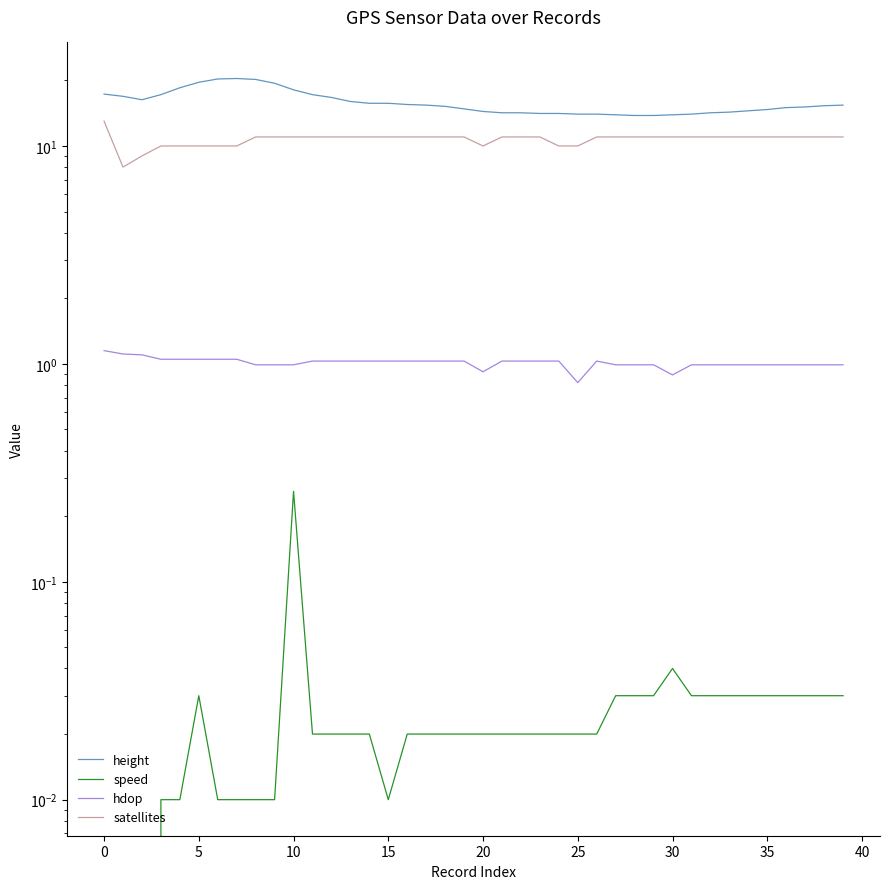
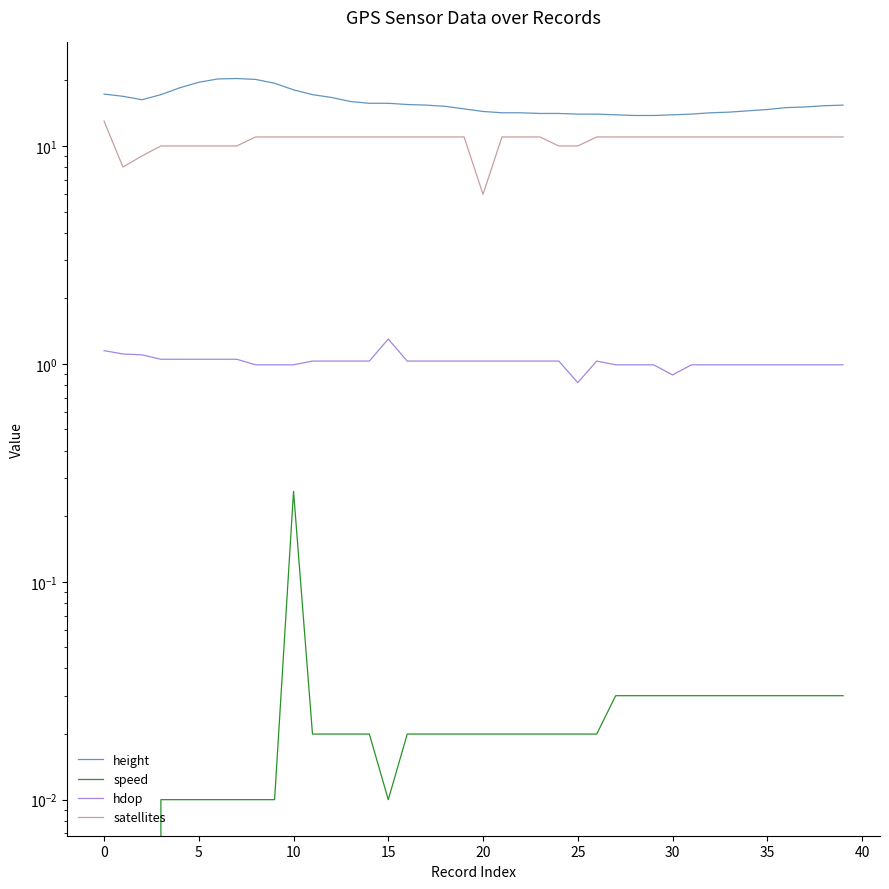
  {
    "height": {
      "0": 17,
      "5": 20,
      "10": 18,
      "15": 16,
      "20": 14,
      "25": 14,
      "30": 14,
      "35": 15
    },
    "speed": {
-     "5": 0.03,
+     "5": 0.01,
      "10": 0.26,
      "15": 0.01,
      "20": 0.02,
      "25": 0.02,
-     "30": 0.04,
+     "30": 0.03,
      "35": 0.03
    },
    "hdop": {
      "0": 1.2,
      "5": 1.1,
      "10": 1.0,
-     "15": 1.0,
-     "20": 0.92,
+     "15": 1.3,
+     "20": 1.0,
      "25": 0.82,
      "30": 0.89,
      "35": 1.0
    },
    "satellites": {
      "0": 13,
      "5": 10,
      "10": 11,
      "15": 11,
-     "20": 10,
+     "20": 6,
      "25": 10,
      "30": 11,
      "35": 11
    }
  }
